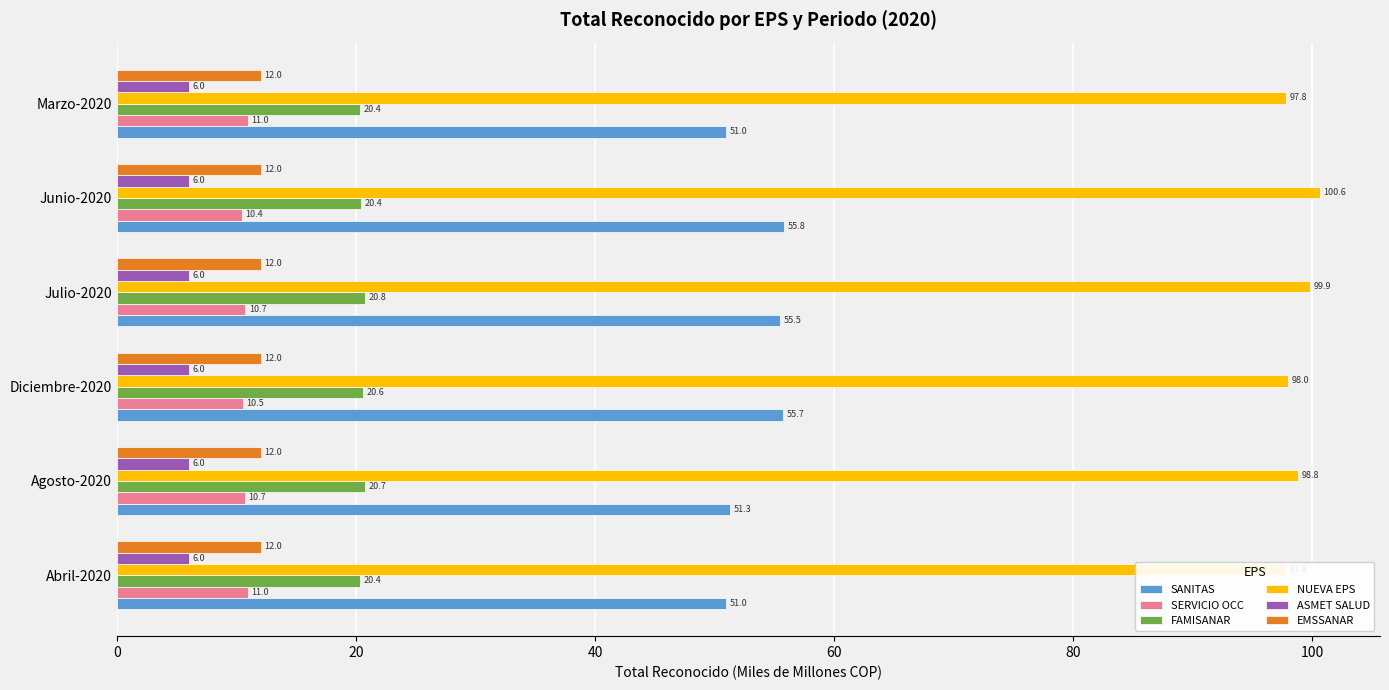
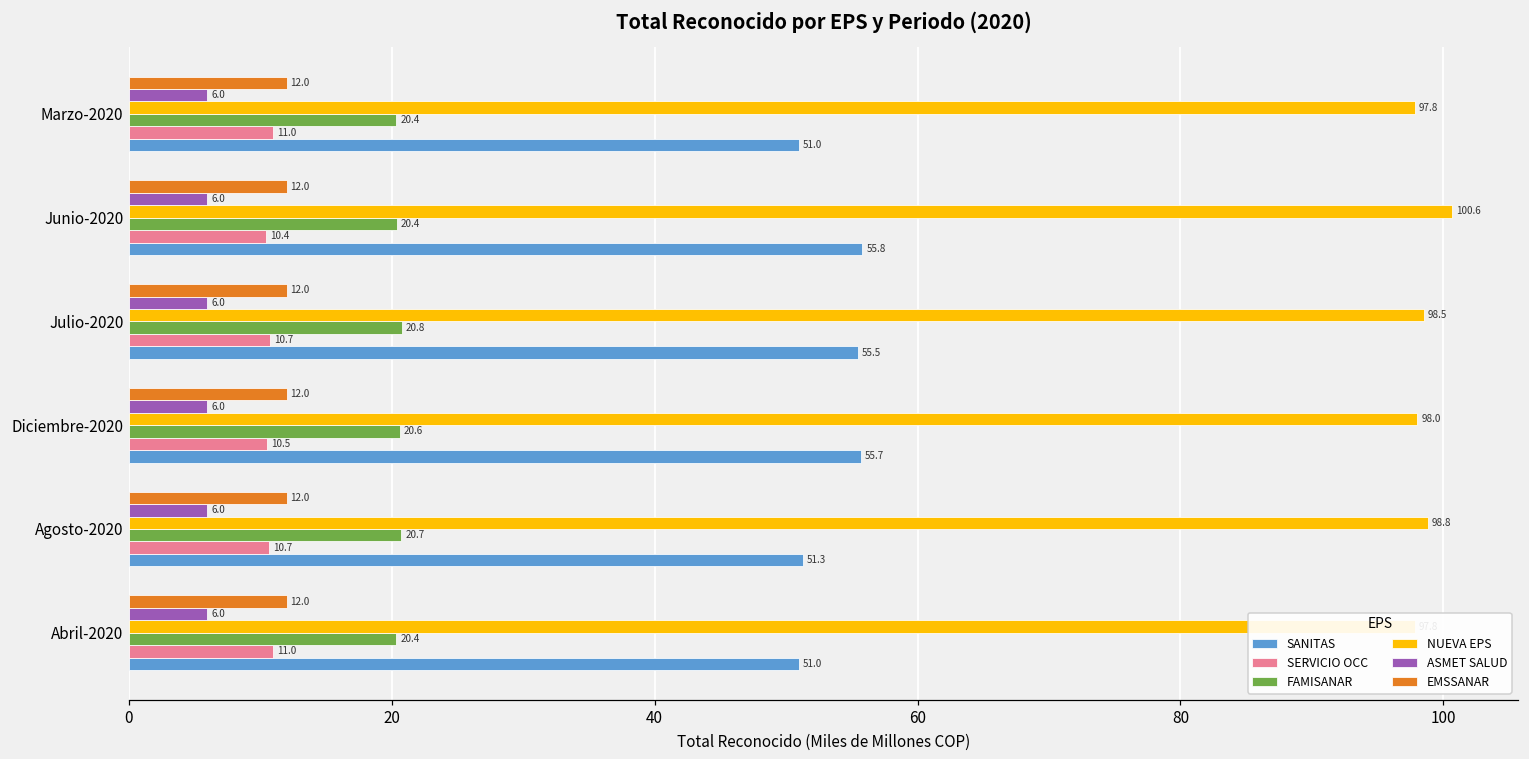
  {
    "SANITAS": {
      "Marzo-2020": 51.0,
      "Junio-2020": 55.8,
      "Julio-2020": 55.5,
      "Diciembre-2020": 55.7,
      "Agosto-2020": 51.3,
      "Abril-2020": 51.0
    },
    "SERVICIO OCC": {
      "Marzo-2020": 11.0,
      "Junio-2020": 10.4,
      "Julio-2020": 10.7,
      "Diciembre-2020": 10.5,
      "Agosto-2020": 10.7,
      "Abril-2020": 11.0
    },
    "FAMISANAR": {
      "Marzo-2020": 20.4,
      "Junio-2020": 20.4,
      "Julio-2020": 20.8,
      "Diciembre-2020": 20.6,
      "Agosto-2020": 20.7,
      "Abril-2020": 20.4
    },
    "NUEVA EPS": {
      "Marzo-2020": 97.8,
      "Junio-2020": 100.6,
-     "Julio-2020": 99.9,
+     "Julio-2020": 98.5,
      "Diciembre-2020": 98.0,
      "Agosto-2020": 98.8
    },
    "ASMET SALUD": {
      "Marzo-2020": 6.0,
      "Junio-2020": 6.0,
      "Julio-2020": 6.0,
      "Diciembre-2020": 6.0,
      "Agosto-2020": 6.0,
      "Abril-2020": 6.0
    },
    "EMSSANAR": {
      "Marzo-2020": 12.0,
      "Junio-2020": 12.0,
      "Julio-2020": 12.0,
      "Diciembre-2020": 12.0,
      "Agosto-2020": 12.0,
      "Abril-2020": 12.0
    }
  }
